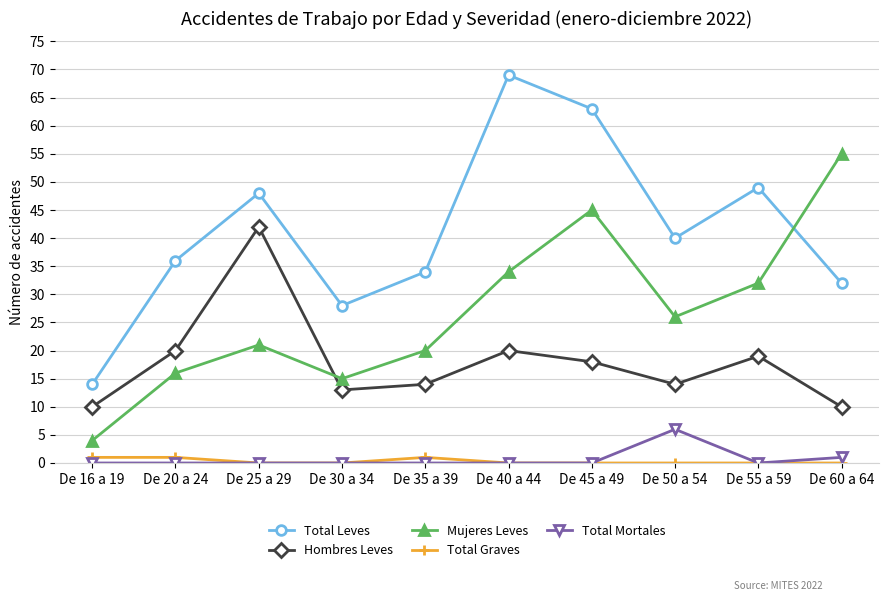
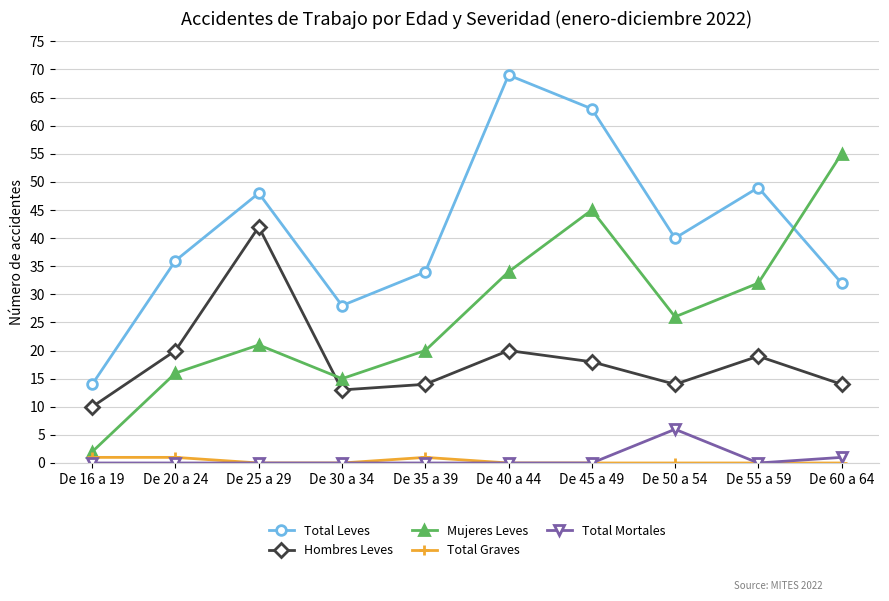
  {
    "Total Leves": {
      "De 16 a 19": 14,
      "De 20 a 24": 36,
      "De 25 a 29": 48,
      "De 30 a 34": 28,
      "De 35 a 39": 34,
      "De 40 a 44": 69,
      "De 45 a 49": 63,
      "De 50 a 54": 40,
      "De 55 a 59": 49,
      "De 60 a 64": 32
    },
    "Hombres Leves": {
      "De 16 a 19": 10,
      "De 20 a 24": 20,
      "De 25 a 29": 42,
      "De 30 a 34": 13,
      "De 35 a 39": 14,
      "De 40 a 44": 20,
      "De 45 a 49": 18,
      "De 50 a 54": 14,
      "De 55 a 59": 19,
-     "De 60 a 64": 10
+     "De 60 a 64": 14
    },
    "Mujeres Leves": {
-     "De 16 a 19": 4,
+     "De 16 a 19": 2,
      "De 20 a 24": 16,
      "De 25 a 29": 21,
      "De 30 a 34": 15,
      "De 35 a 39": 20,
      "De 40 a 44": 34,
      "De 45 a 49": 45,
      "De 50 a 54": 26,
      "De 55 a 59": 32,
      "De 60 a 64": 55
    },
    "Total Graves": {
      "De 16 a 19": 1,
      "De 20 a 24": 1,
      "De 35 a 39": 1,
      "De 50 a 54": 0,
      "De 60 a 64": 0
    },
    "Total Mortales": {
      "De 16 a 19": 0,
      "De 20 a 24": 0,
      "De 35 a 39": 0,
      "De 50 a 54": 6,
      "De 60 a 64": 1
    }
  }
